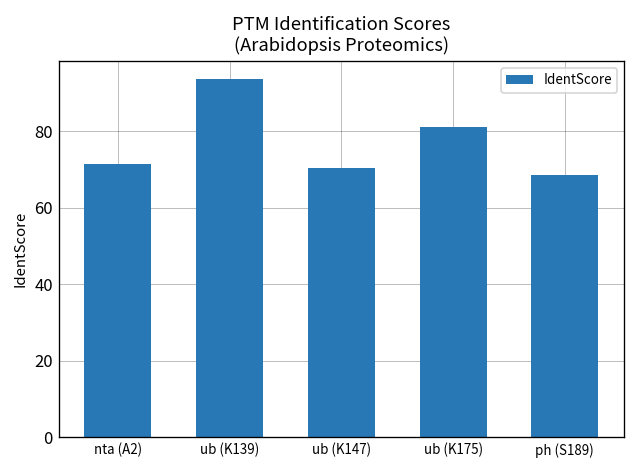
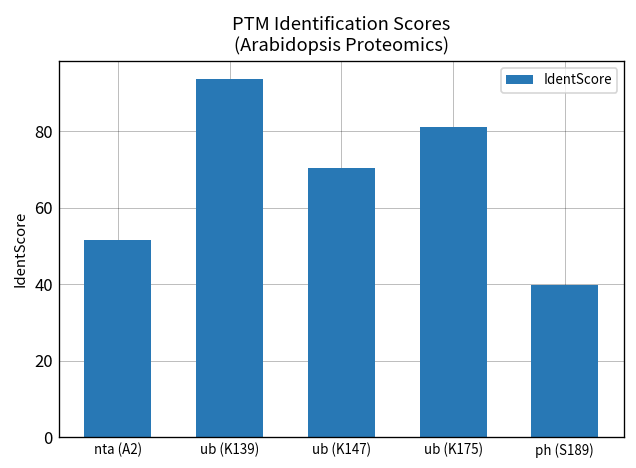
  {
-   "nta (A2)": 71,
+   "nta (A2)": 52,
    "ub (K139)": 94,
    "ub (K147)": 70,
    "ub (K175)": 81,
-   "ph (S189)": 68
+   "ph (S189)": 40
  }
